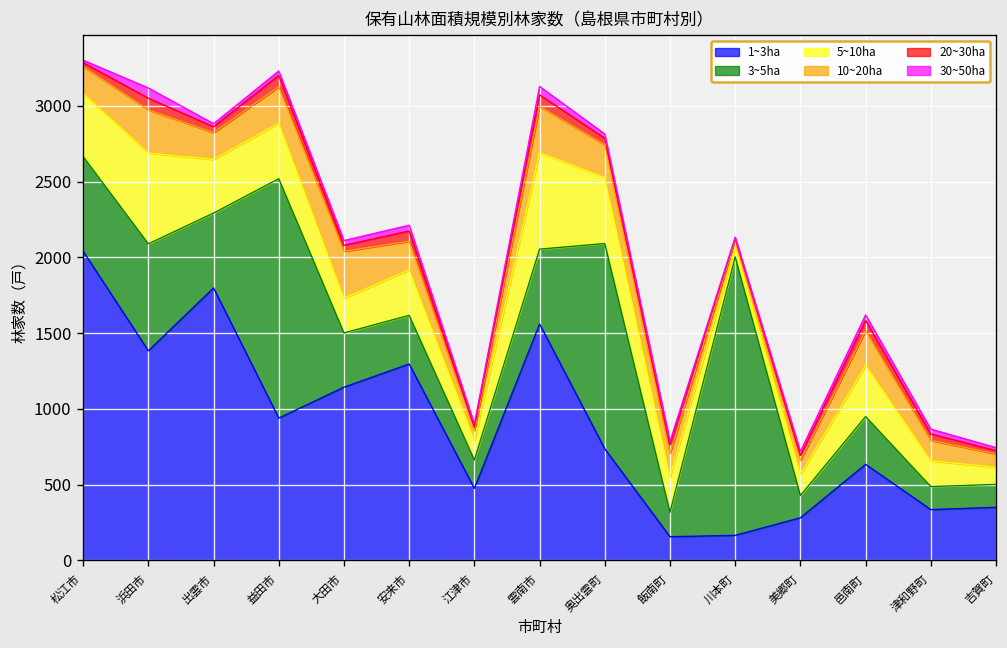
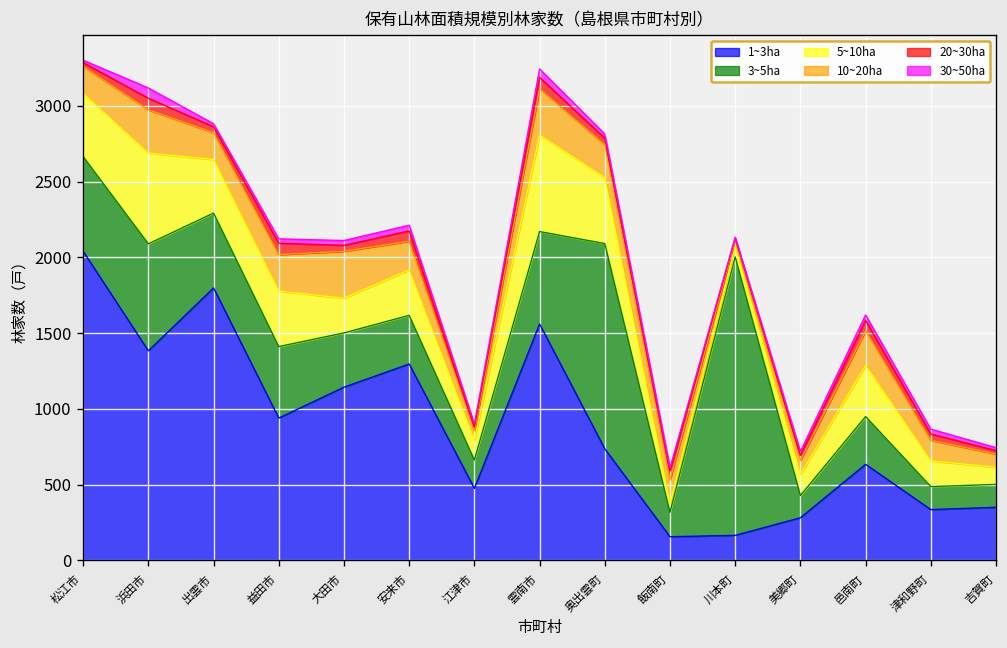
  {
    "1~3ha": {
      "松江市": 2040,
      "浜田市": 1380,
      "出雲市": 1800,
      "益田市": 940,
      "大田市": 1140,
      "安来市": 1300,
      "江津市": 480,
      "雲南市": 1560,
      "奥出雲町": 740,
      "飯南町": 160,
      "川本町": 170,
      "美郷町": 280,
      "邑南町": 640,
      "津和野町": 340,
      "吉賀町": 350
    },
    "3~5ha": {
      "松江市": 630,
      "浜田市": 710,
      "出雲市": 490,
-     "益田市": 1580,
+     "益田市": 470,
      "大田市": 360,
      "安来市": 320,
      "江津市": 190,
-     "雲南市": 490,
+     "雲南市": 610,
      "奥出雲町": 1360,
      "飯南町": 160,
      "川本町": 1840,
      "美郷町": 150,
      "邑南町": 320,
      "津和野町": 150,
      "吉賀町": 150
    },
    "5~10ha": {
      "松江市": 420,
      "浜田市": 600,
      "出雲市": 350,
      "益田市": 370,
      "大田市": 230,
      "安来市": 300,
      "江津市": 130,
      "雲南市": 640,
      "奥出雲町": 440,
-     "飯南町": 230,
+     "飯南町": 60,
      "川本町": 70,
      "美郷町": 140,
      "邑南町": 340,
      "津和野町": 170,
      "吉賀町": 110
    },
    "10~20ha": {
      "松江市": 180,
      "浜田市": 290,
      "出雲市": 180,
      "益田市": 240,
      "大田市": 310,
      "安来市": 190,
      "江津市": 60,
      "雲南市": 310,
      "奥出雲町": 220,
      "飯南町": 160,
      "美郷町": 90,
      "邑南町": 230,
      "津和野町": 140,
      "吉賀町": 90
    },
    "20~30ha": {
      "浜田市": 80,
      "益田市": 80,
      "大田市": 40,
      "安来市": 70,
      "江津市": 20,
      "雲南市": 80,
      "奥出雲町": 40,
      "飯南町": 60,
      "美郷町": 30,
      "邑南町": 70,
      "津和野町": 40
    },
    "30~50ha": {
      "浜田市": 70,
      "益田市": 30,
      "大田市": 30,
      "安来市": 40,
      "江津市": 20,
      "雲南市": 60,
      "奥出雲町": 30,
      "飯南町": 20,
      "美郷町": 30,
      "邑南町": 40,
      "津和野町": 30
    }
  }
